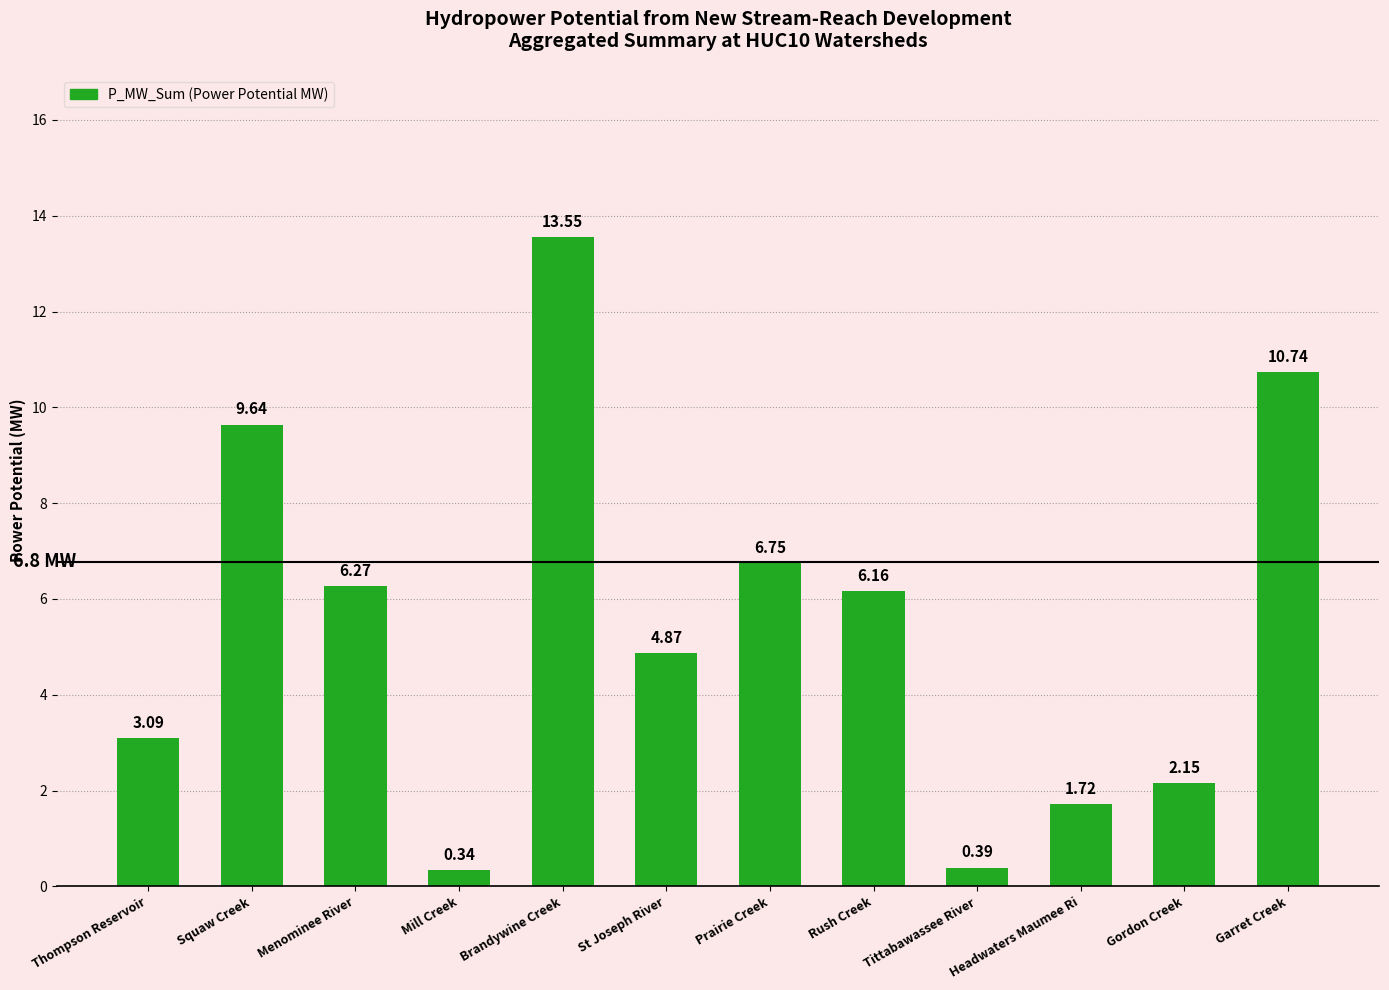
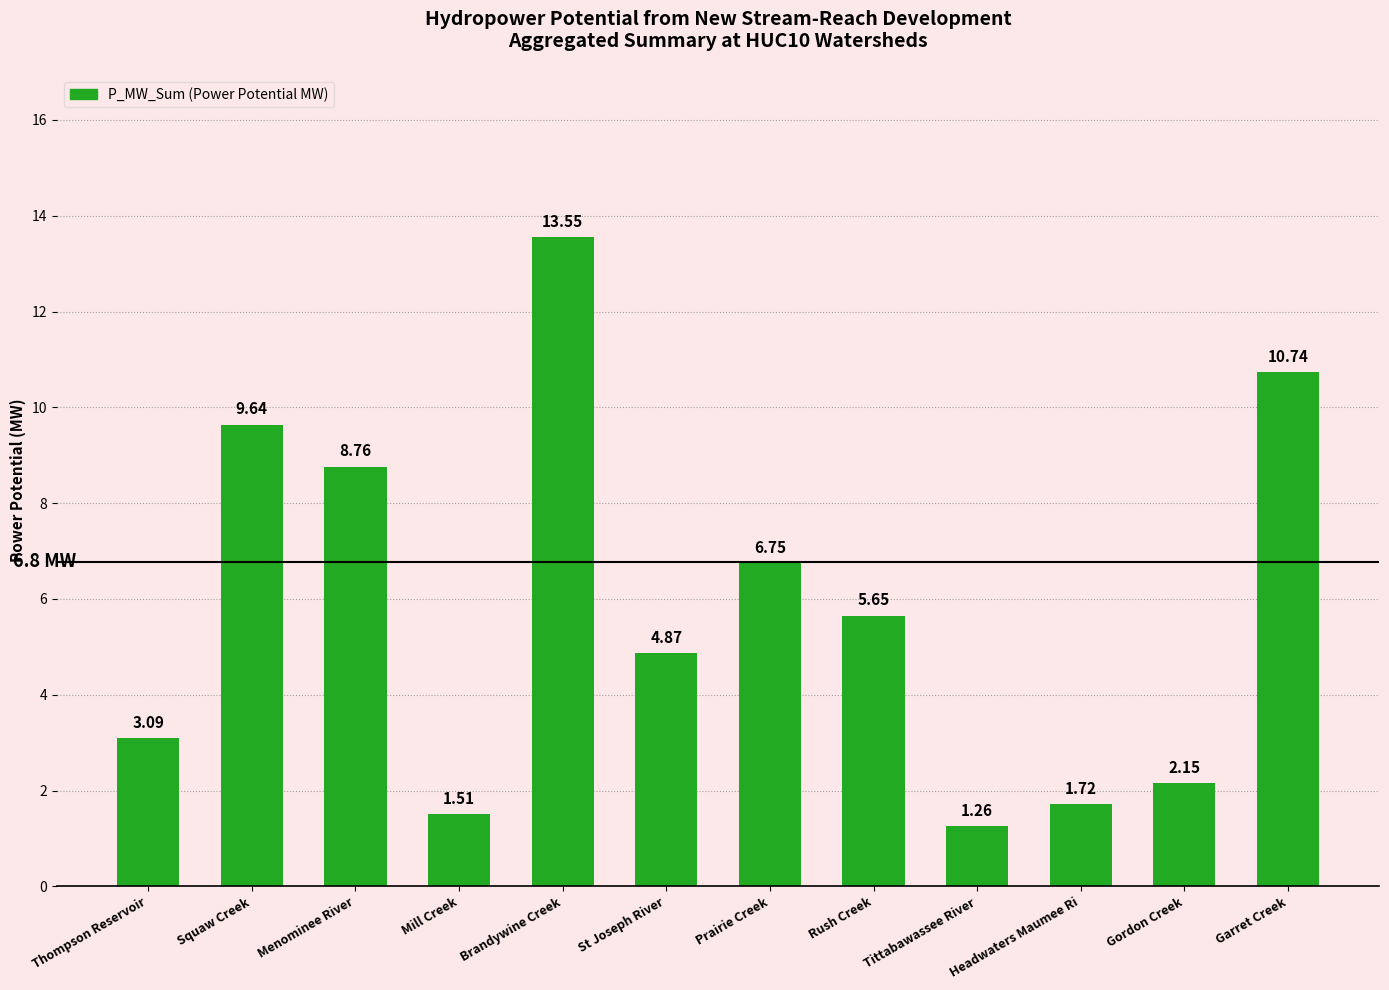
  {
    "Thompson Reservoir": 3.09,
    "Squaw Creek": 9.64,
-   "Menominee River": 6.27,
-   "Mill Creek": 0.34,
+   "Menominee River": 8.76,
+   "Mill Creek": 1.51,
    "Brandywine Creek": 13.55,
    "St Joseph River": 4.87,
    "Prairie Creek": 6.75,
-   "Rush Creek": 6.16,
-   "Tittabawassee River": 0.39,
+   "Rush Creek": 5.65,
+   "Tittabawassee River": 1.26,
    "Headwaters Maumee Ri": 1.72,
    "Gordon Creek": 2.15,
    "Garret Creek": 10.74
  }
